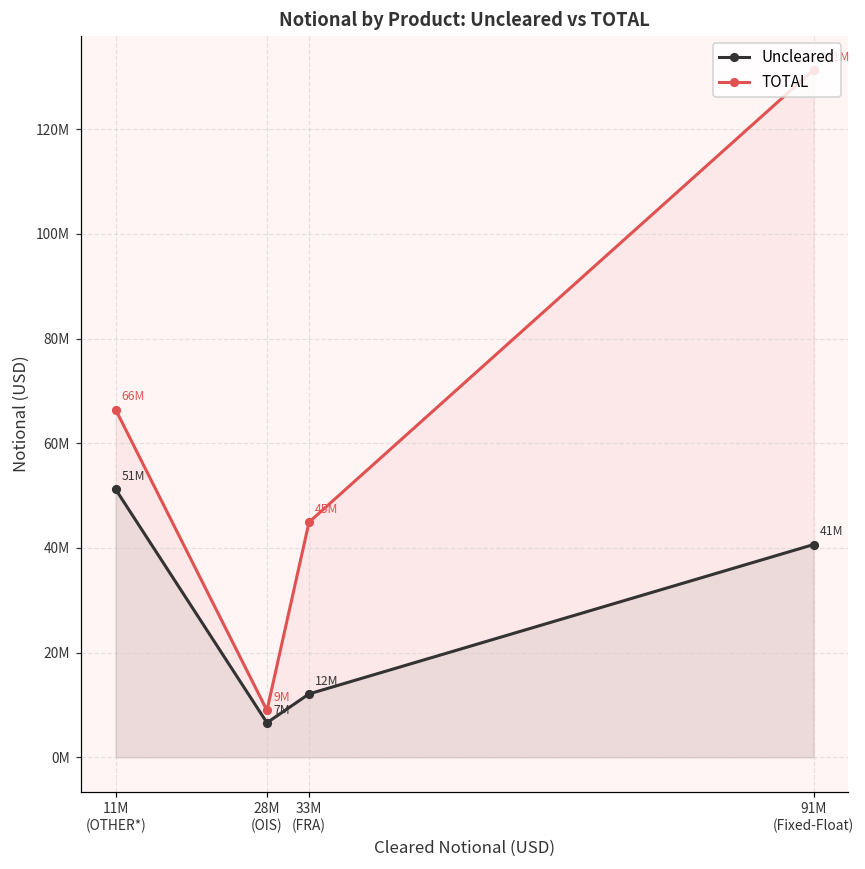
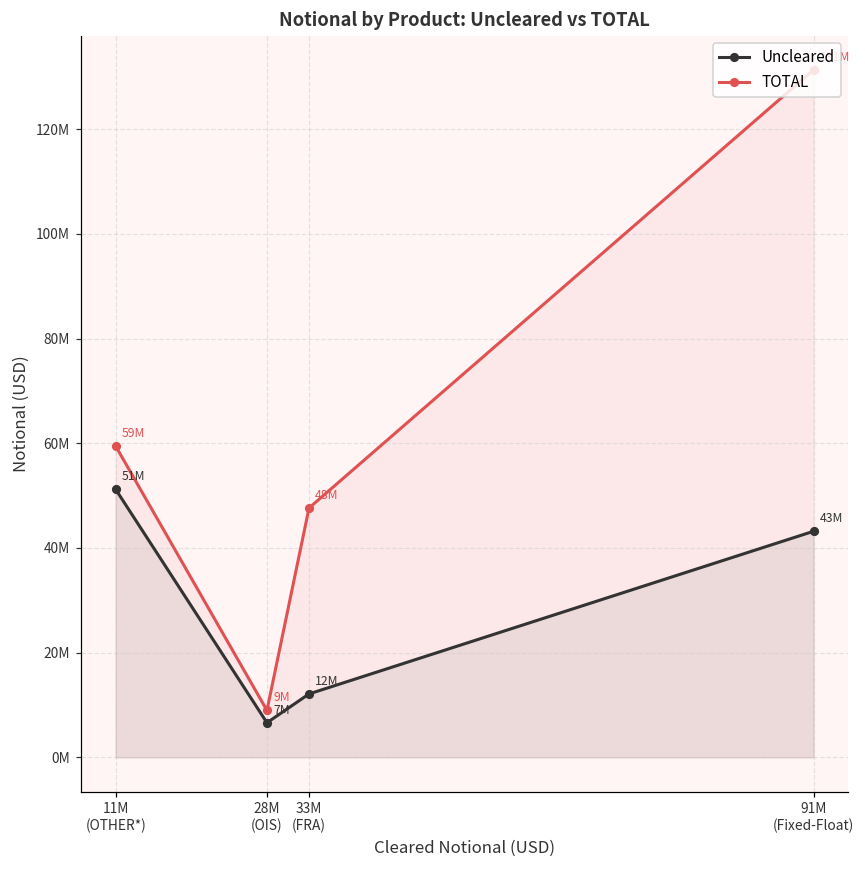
  {
    "Uncleared": {
      "11M (OTHER*)": "51M",
      "28M (OIS)": "7M",
      "33M (FRA)": "12M",
-     "91M (Fixed-Float)": "41M"
+     "91M (Fixed-Float)": "43M"
    },
    "TOTAL": {
-     "11M (OTHER*)": "66M",
+     "11M (OTHER*)": "59M",
      "28M (OIS)": "9M",
-     "33M (FRA)": "45M"
+     "33M (FRA)": "48M"
    }
  }
